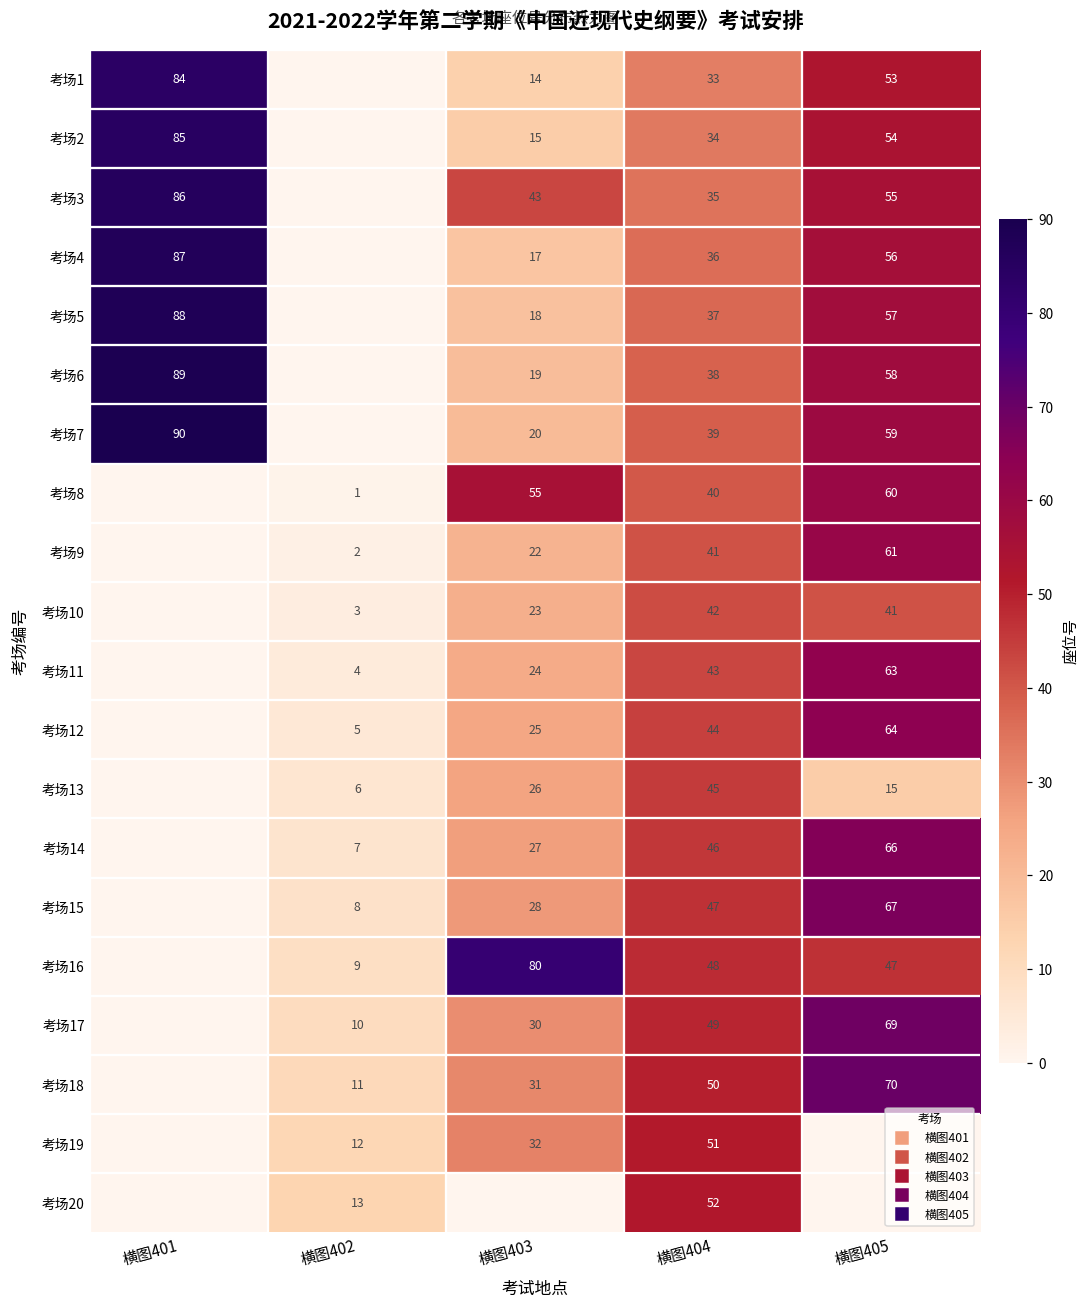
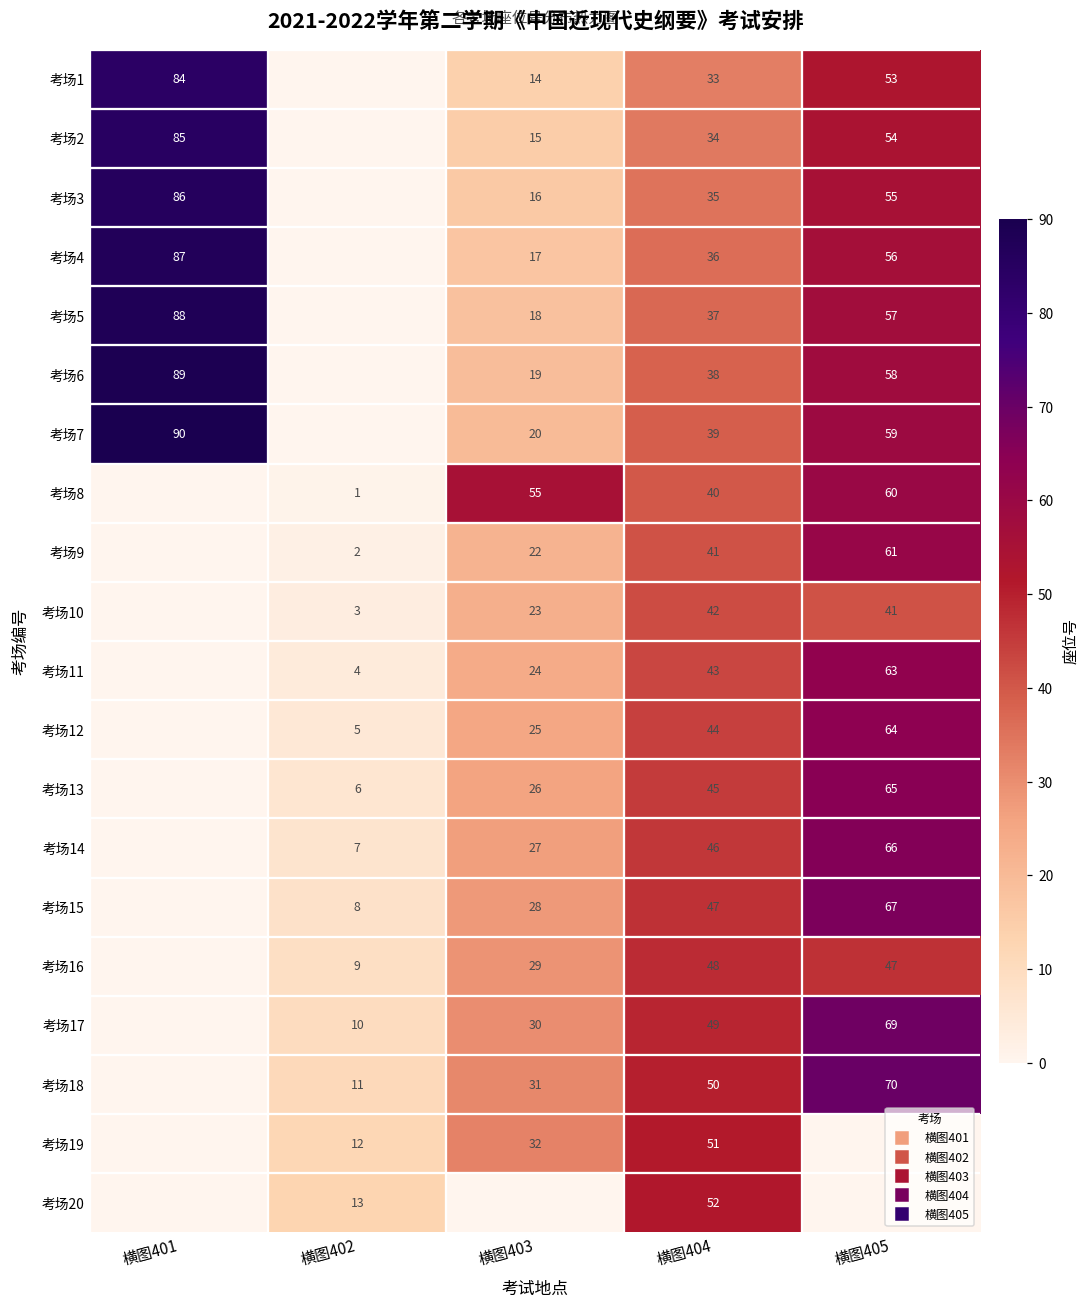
  {
    "考场1": {
      "横图401": 84,
      "横图403": 14,
      "横图404": 33,
      "横图405": 53
    },
    "考场2": {
      "横图401": 85,
      "横图403": 15,
      "横图404": 34,
      "横图405": 54
    },
    "考场3": {
      "横图401": 86,
-     "横图403": 43,
+     "横图403": 16,
      "横图404": 35,
      "横图405": 55
    },
    "考场4": {
      "横图401": 87,
      "横图403": 17,
      "横图404": 36,
      "横图405": 56
    },
    "考场5": {
      "横图401": 88,
      "横图403": 18,
      "横图404": 37,
      "横图405": 57
    },
    "考场6": {
      "横图401": 89,
      "横图403": 19,
      "横图404": 38,
      "横图405": 58
    },
    "考场7": {
      "横图401": 90,
      "横图403": 20,
      "横图404": 39,
      "横图405": 59
    },
    "考场8": {
      "横图402": 1,
      "横图403": 55,
      "横图404": 40,
      "横图405": 60
    },
    "考场9": {
      "横图402": 2,
      "横图403": 22,
      "横图404": 41,
      "横图405": 61
    },
    "考场10": {
      "横图402": 3,
      "横图403": 23,
      "横图404": 42,
      "横图405": 41
    },
    "考场11": {
      "横图402": 4,
      "横图403": 24,
      "横图404": 43,
      "横图405": 63
    },
    "考场12": {
      "横图402": 5,
      "横图403": 25,
      "横图404": 44,
      "横图405": 64
    },
    "考场13": {
      "横图402": 6,
      "横图403": 26,
      "横图404": 45,
-     "横图405": 15
+     "横图405": 65
    },
    "考场14": {
      "横图402": 7,
      "横图403": 27,
      "横图404": 46,
      "横图405": 66
    },
    "考场15": {
      "横图402": 8,
      "横图403": 28,
      "横图404": 47,
      "横图405": 67
    },
    "考场16": {
      "横图402": 9,
-     "横图403": 80,
+     "横图403": 29,
      "横图404": 48,
      "横图405": 47
    },
    "考场17": {
      "横图402": 10,
      "横图403": 30,
      "横图404": 49,
      "横图405": 69
    },
    "考场18": {
      "横图402": 11,
      "横图403": 31,
      "横图404": 50,
      "横图405": 70
    },
    "考场19": {
      "横图402": 12,
      "横图403": 32,
      "横图404": 51
    },
    "考场20": {
      "横图402": 13,
      "横图404": 52
    }
  }
